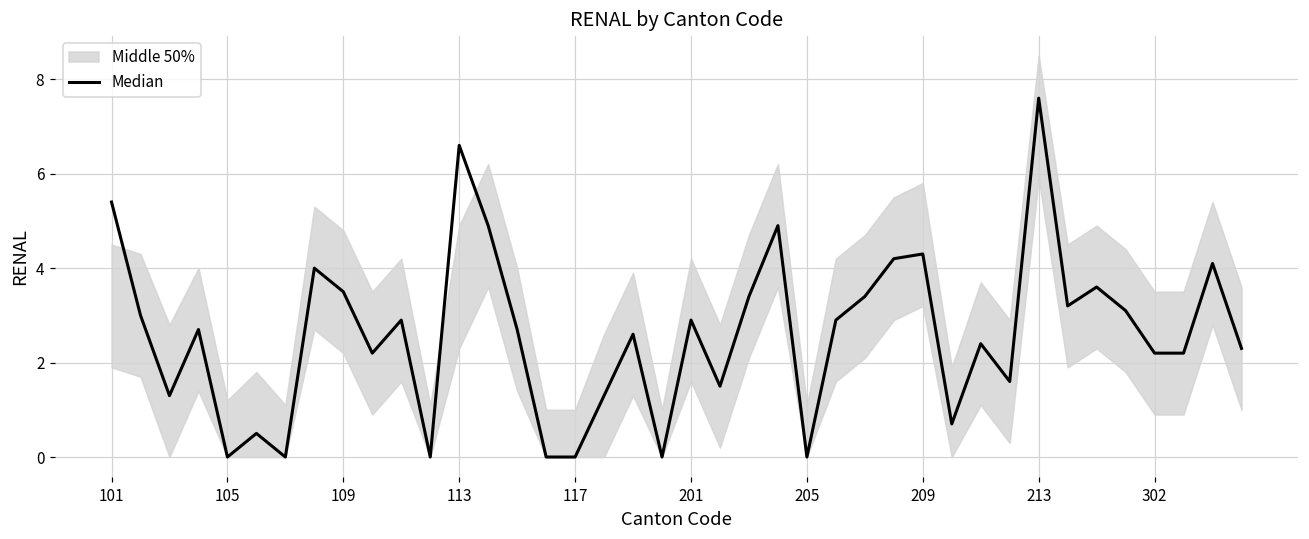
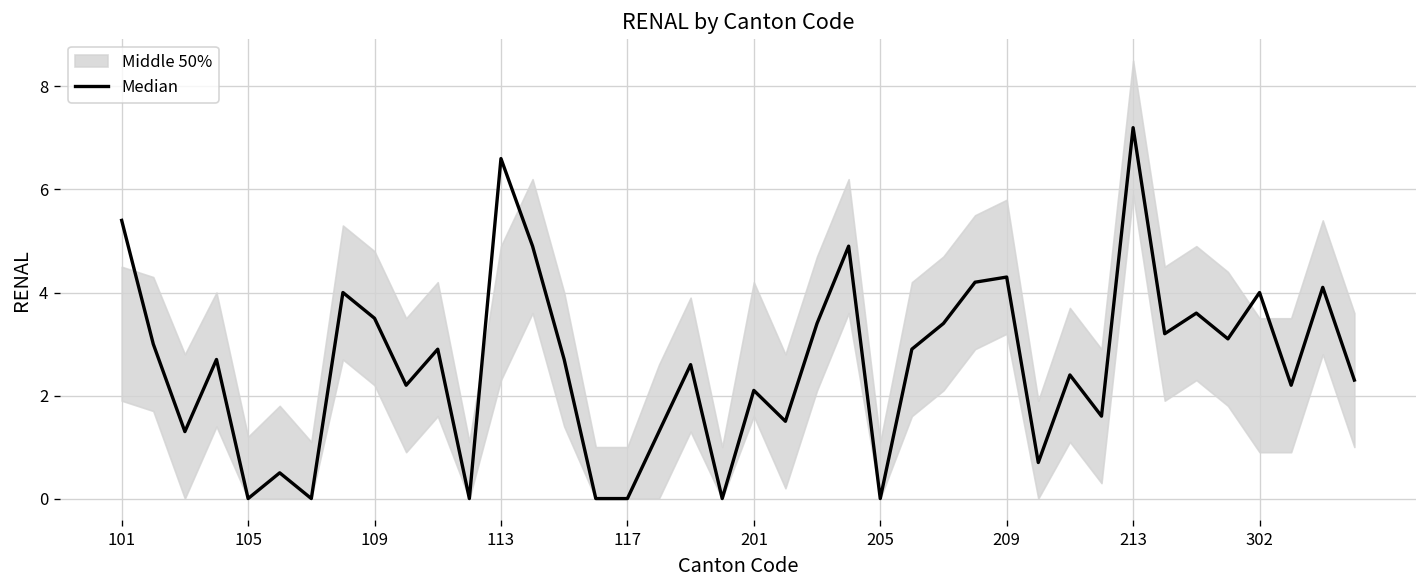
  {
    "Median": {
      "101": 5.4,
      "105": 0.0,
      "109": 3.5,
      "113": 6.6,
      "117": 0.0,
-     "201": 2.9,
+     "201": 2.1,
      "205": 0.0,
      "209": 4.3,
-     "213": 7.6,
-     "302": 2.2
+     "213": 7.2,
+     "302": 4.0
    }
  }
